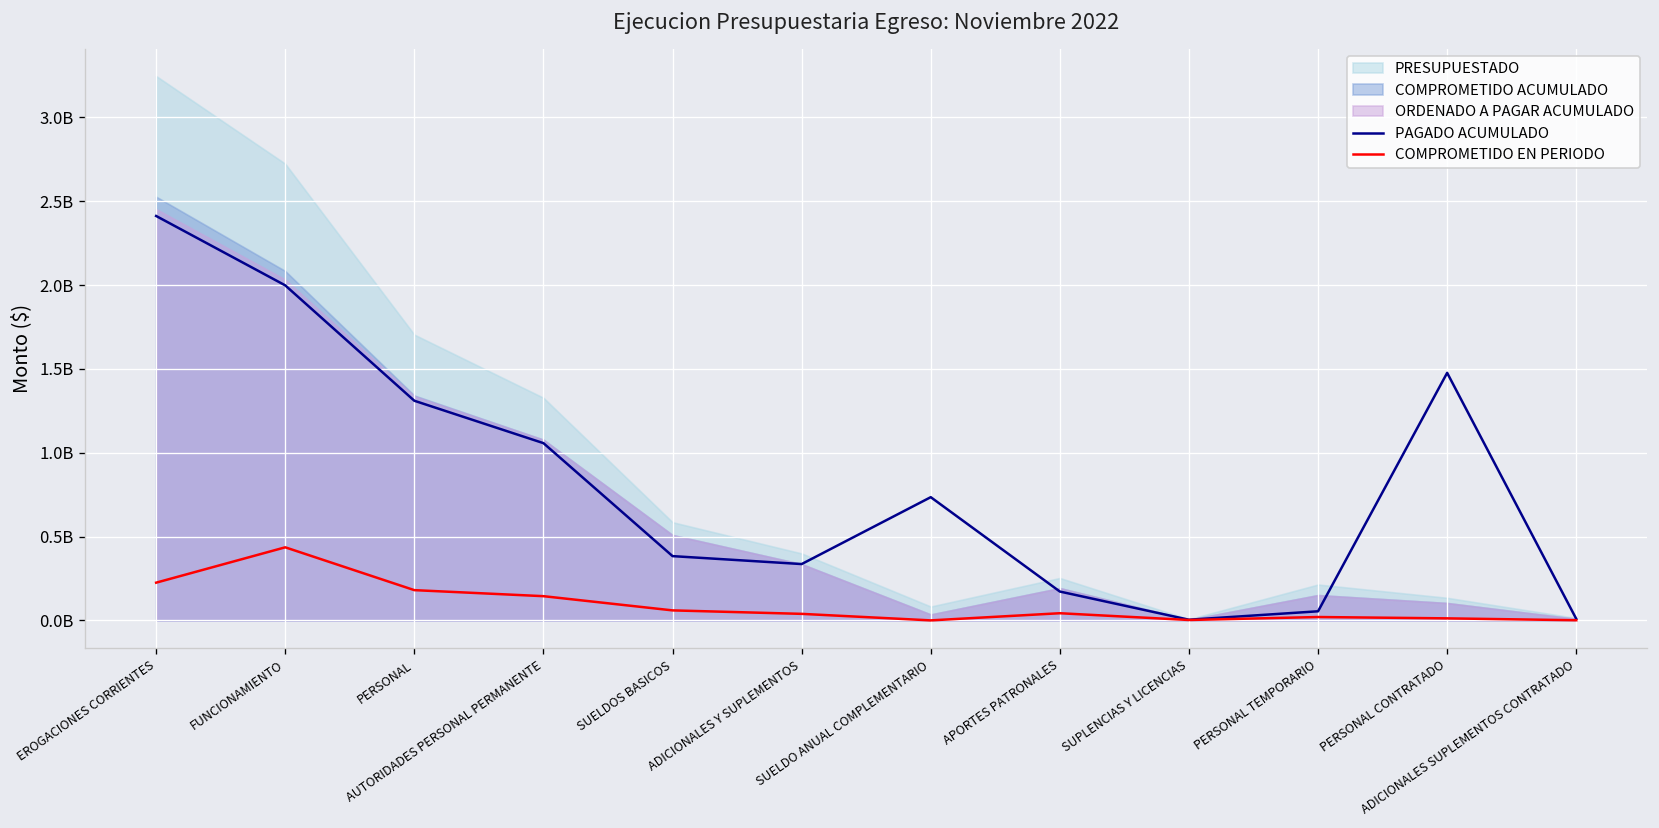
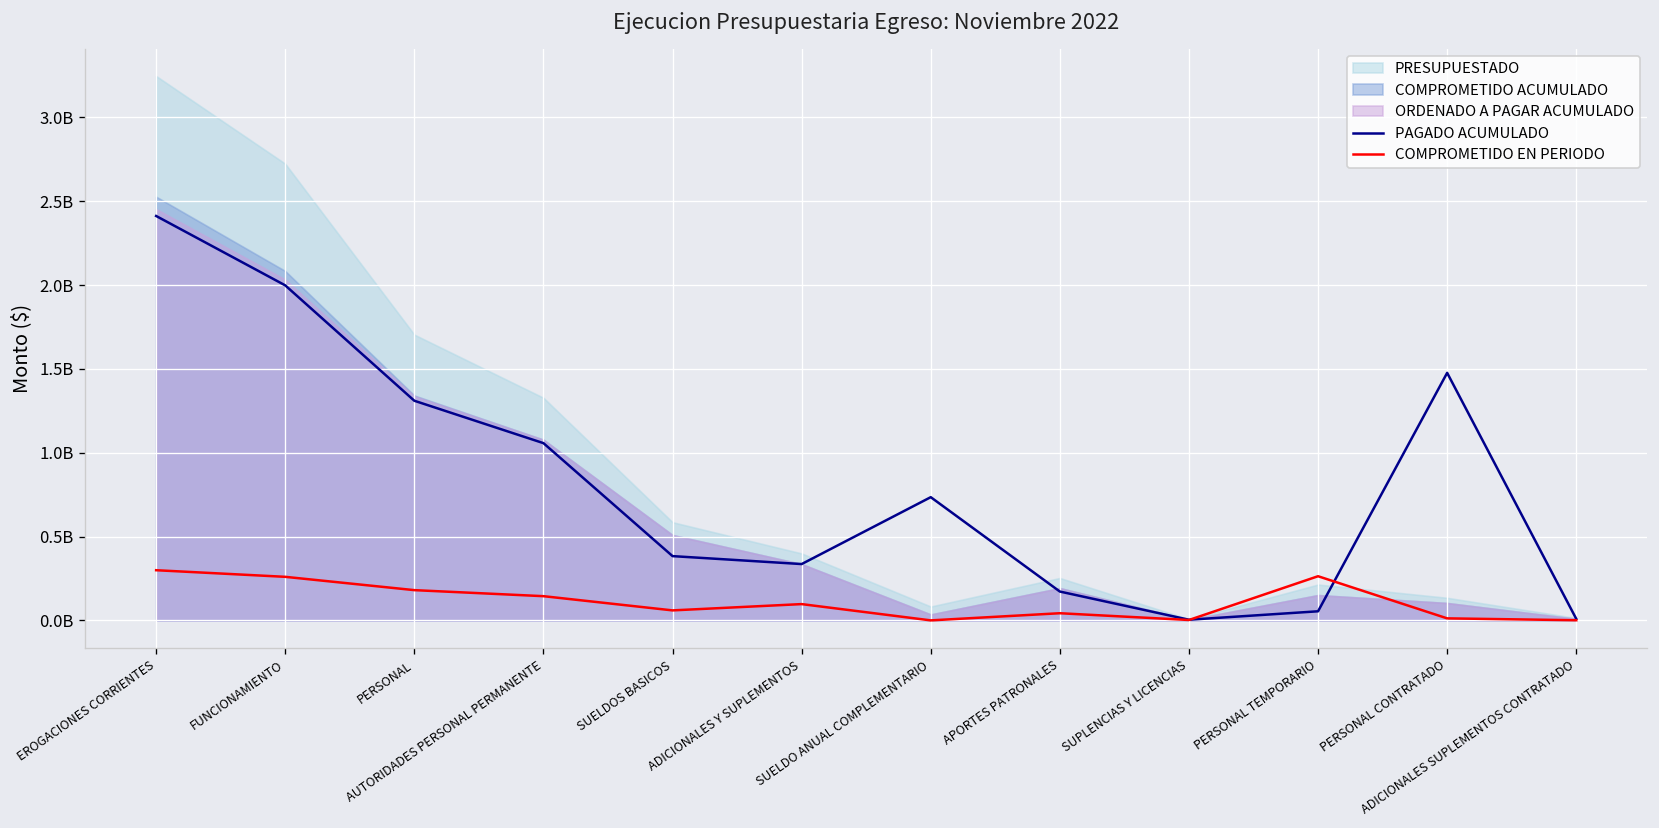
  {
    "PAGADO ACUMULADO": {
      "EROGACIONES CORRIENTES": 2410000000,
      "FUNCIONAMIENTO": 2000000000,
      "PERSONAL": 1310000000,
      "AUTORIDADES PERSONAL PERMANENTE": 1060000000,
      "SUELDOS BASICOS": 380000000,
      "SUELDO ANUAL COMPLEMENTARIO": 740000000,
      "APORTES PATRONALES": 170000000,
      "PERSONAL TEMPORARIO": 50000000,
      "PERSONAL CONTRATADO": 1480000000
    },
    "COMPROMETIDO EN PERIODO": {
-     "EROGACIONES CORRIENTES": 230000000,
-     "FUNCIONAMIENTO": 440000000,
+     "EROGACIONES CORRIENTES": 300000000,
+     "FUNCIONAMIENTO": 260000000,
      "PERSONAL": 180000000,
      "AUTORIDADES PERSONAL PERMANENTE": 140000000,
      "SUELDOS BASICOS": 60000000,
-     "ADICIONALES Y SUPLEMENTOS": 40000000,
+     "ADICIONALES Y SUPLEMENTOS": 100000000,
      "SUELDO ANUAL COMPLEMENTARIO": 0,
      "APORTES PATRONALES": 40000000,
-     "PERSONAL TEMPORARIO": 20000000,
+     "PERSONAL TEMPORARIO": 260000000,
      "PERSONAL CONTRATADO": 10000000
    }
  }
